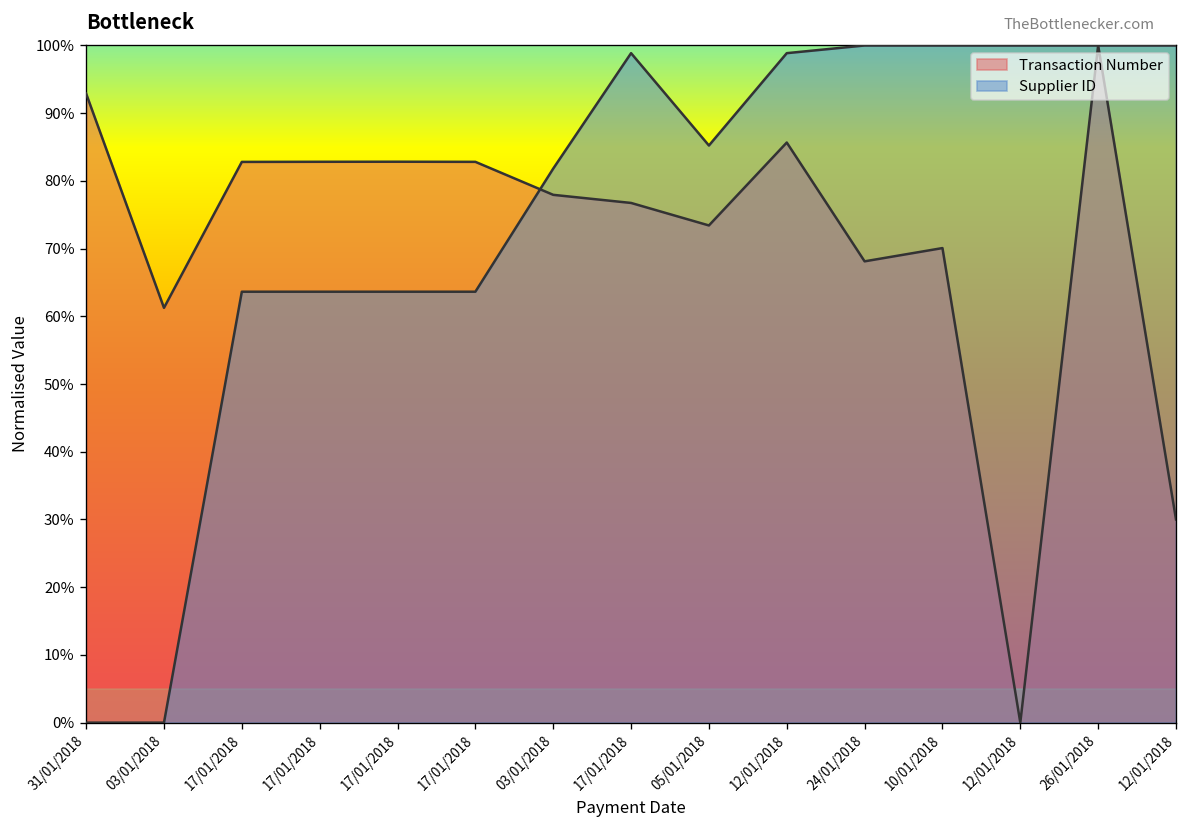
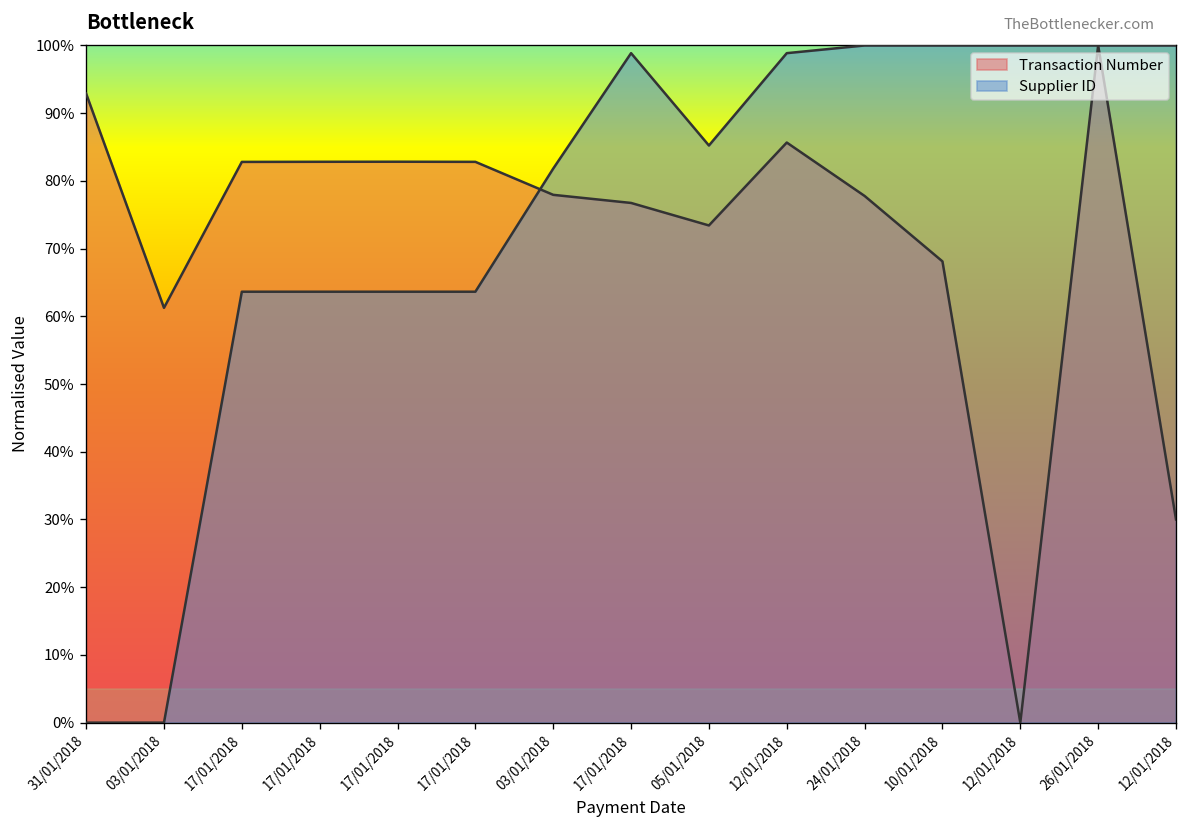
  {
    "Transaction Number": {
      "31/01/2018": "93%",
      "05/01/2018": "73%",
-     "24/01/2018": "68%",
-     "10/01/2018": "70%"
+     "24/01/2018": "78%",
+     "10/01/2018": "68%"
    },
    "Supplier ID": {
      "31/01/2018": "0%",
      "05/01/2018": "85%",
      "24/01/2018": "100%",
      "10/01/2018": "100%"
    }
  }
